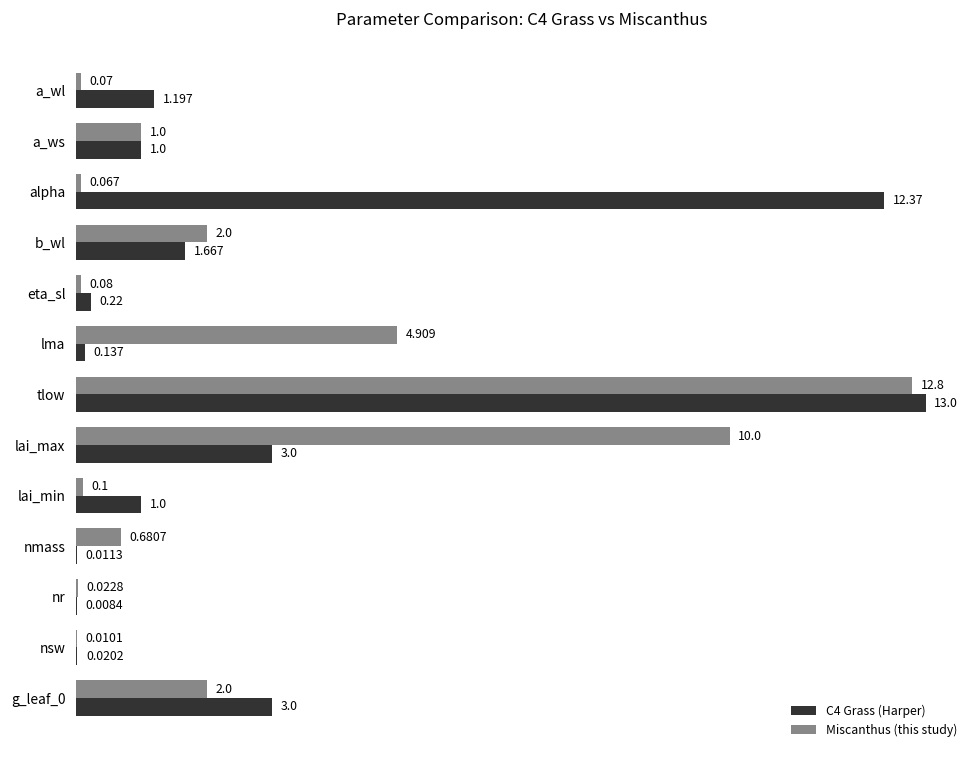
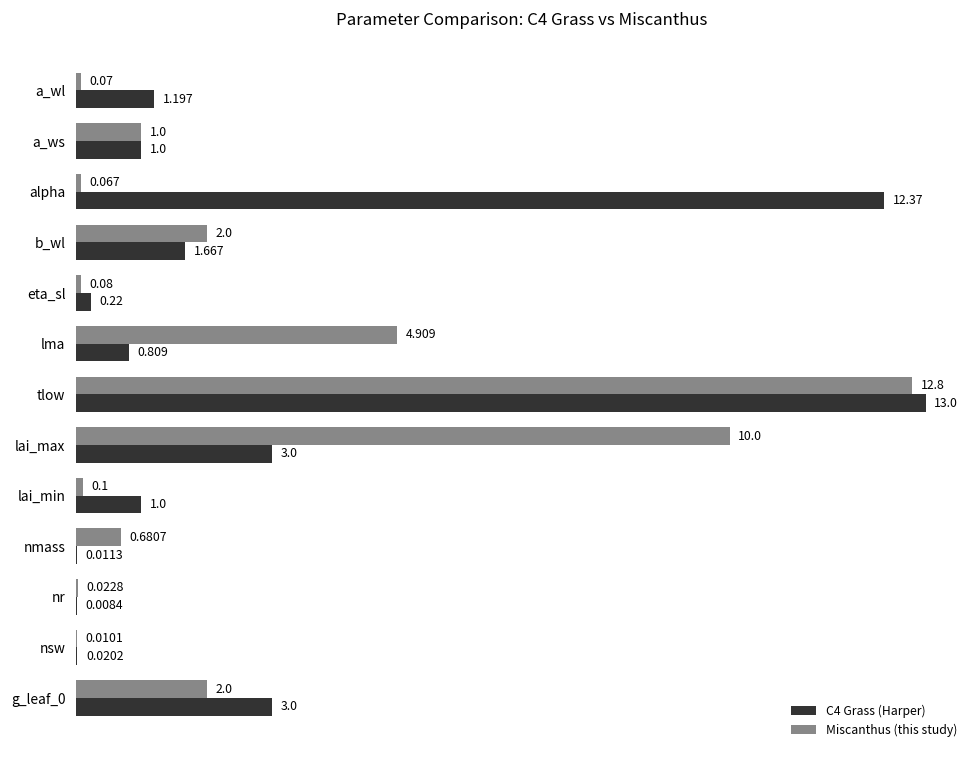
  {
    "C4 Grass (Harper)": {
      "a_wl": 1.197,
      "a_ws": 1.0,
      "alpha": 12.37,
      "b_wl": 1.667,
      "eta_sl": 0.22,
-     "lma": 0.137,
+     "lma": 0.809,
      "tlow": 13.0,
      "lai_max": 3.0,
      "lai_min": 1.0,
      "nmass": 0.0113,
      "nr": 0.0084,
      "nsw": 0.0202,
      "g_leaf_0": 3.0
    },
    "Miscanthus (this study)": {
      "a_wl": 0.07,
      "a_ws": 1.0,
      "alpha": 0.067,
      "b_wl": 2.0,
      "eta_sl": 0.08,
      "lma": 4.909,
      "tlow": 12.8,
      "lai_max": 10.0,
      "lai_min": 0.1,
      "nmass": 0.6807,
      "nr": 0.0228,
      "nsw": 0.0101,
      "g_leaf_0": 2.0
    }
  }
